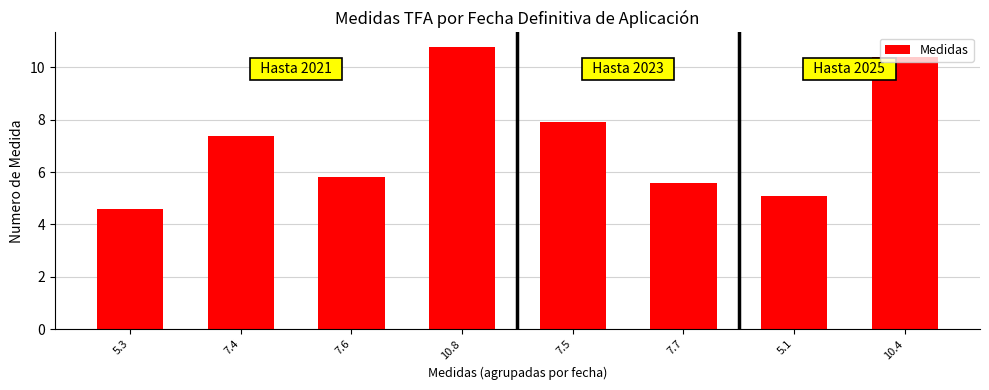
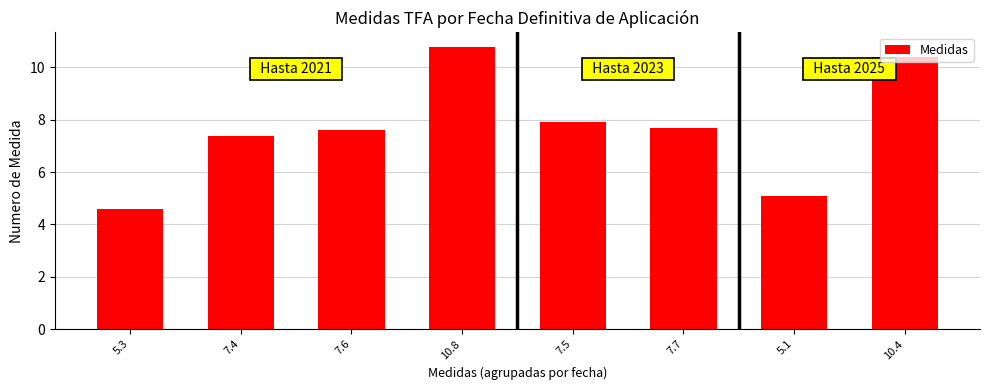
  {
    "5.3": 4.6,
    "7.4": 7.4,
-   "7.6": 5.8,
+   "7.6": 7.6,
    "10.8": 10.8,
    "7.5": 7.9,
-   "7.7": 5.6,
+   "7.7": 7.7,
    "5.1": 5.1
  }
